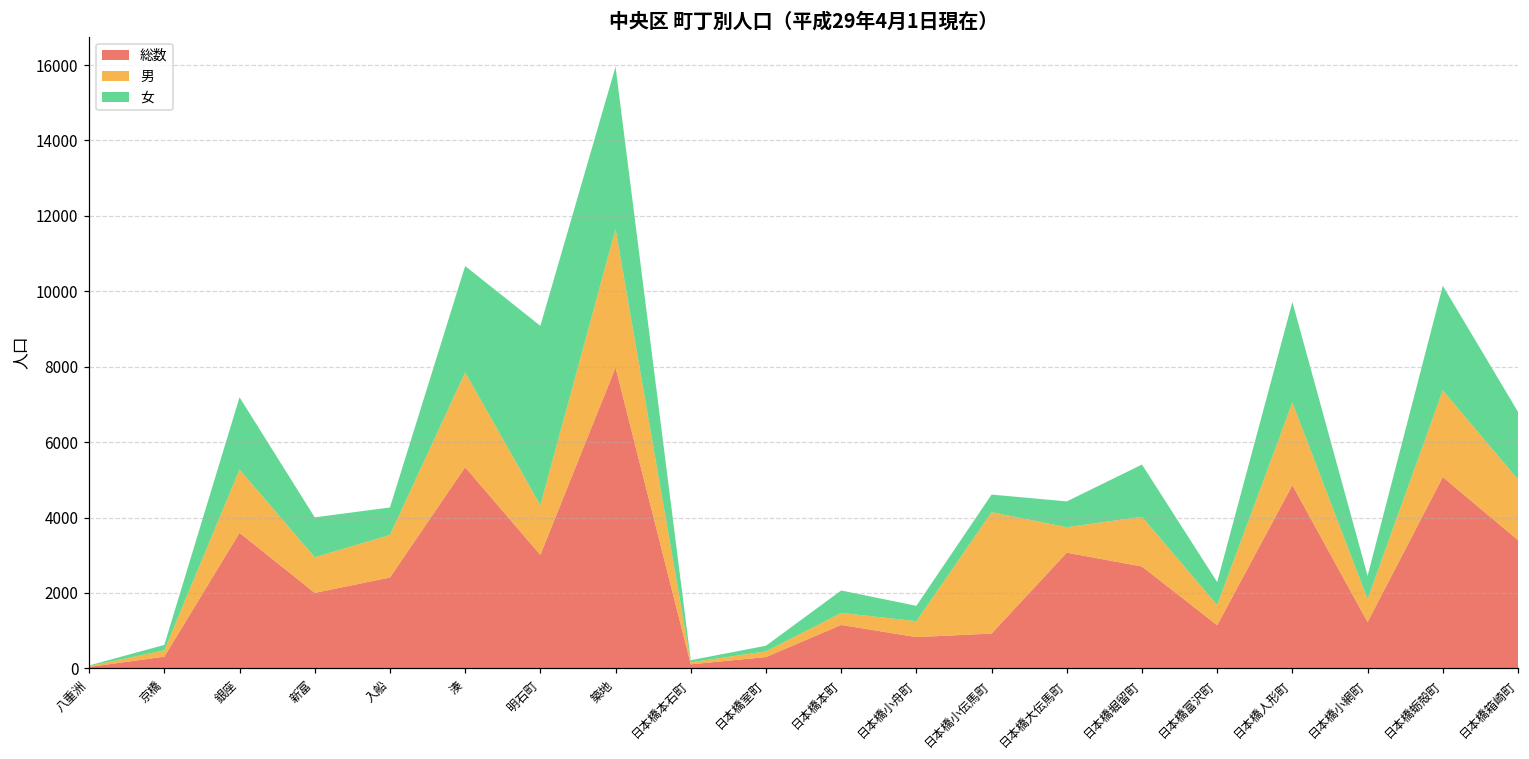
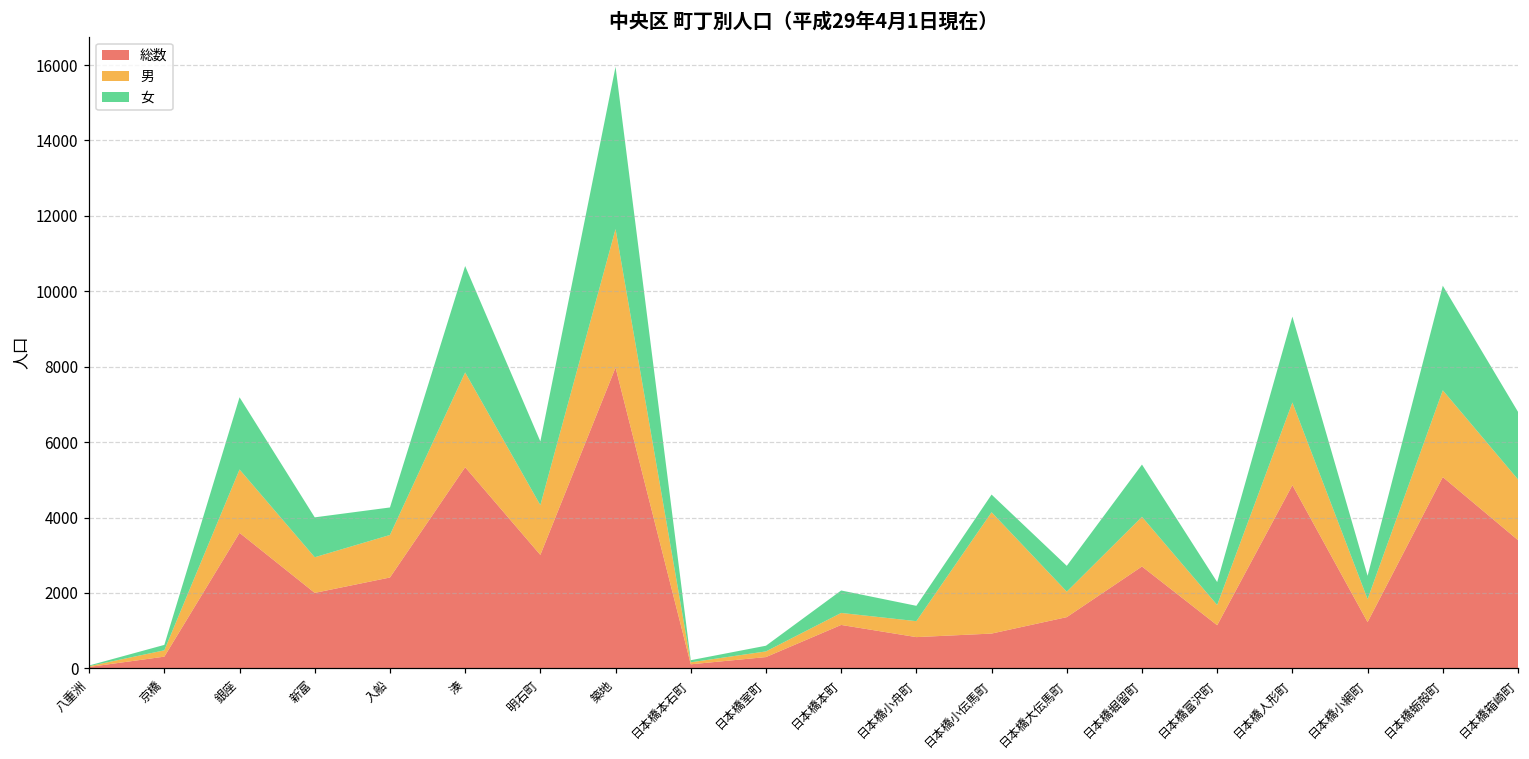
  {
    "総数": {
      "京橋": 300,
      "銀座": 3600,
      "新富": 2000,
      "入船": 2400,
      "湊": 5300,
      "明石町": 3000,
      "築地": 8000,
      "日本橋室町": 300,
      "日本橋本町": 1200,
      "日本橋小舟町": 800,
      "日本橋小伝馬町": 900,
-     "日本橋大伝馬町": 3100,
+     "日本橋大伝馬町": 1400,
      "日本橋堀留町": 2700,
      "日本橋富沢町": 1100,
      "日本橋人形町": 4900,
      "日本橋小網町": 1200,
      "日本橋蛎殻町": 5100,
      "日本橋箱崎町": 3400
    },
    "男": {
      "京橋": 200,
      "銀座": 1700,
      "新富": 900,
      "入船": 1100,
      "湊": 2500,
      "明石町": 1300,
      "築地": 3700,
      "日本橋室町": 200,
      "日本橋本町": 300,
      "日本橋小舟町": 400,
      "日本橋小伝馬町": 3200,
      "日本橋大伝馬町": 700,
      "日本橋堀留町": 1300,
      "日本橋富沢町": 500,
      "日本橋人形町": 2200,
      "日本橋小網町": 600,
      "日本橋蛎殻町": 2300,
      "日本橋箱崎町": 1600
    },
    "女": {
      "京橋": 100,
      "銀座": 1900,
      "新富": 1100,
      "入船": 700,
      "湊": 2800,
-     "明石町": 4800,
+     "明石町": 1700,
      "築地": 4300,
      "日本橋室町": 200,
      "日本橋本町": 600,
      "日本橋小舟町": 400,
      "日本橋小伝馬町": 500,
      "日本橋大伝馬町": 700,
      "日本橋堀留町": 1400,
      "日本橋富沢町": 600,
-     "日本橋人形町": 2700,
+     "日本橋人形町": 2300,
      "日本橋小網町": 600,
      "日本橋蛎殻町": 2800,
      "日本橋箱崎町": 1800
    }
  }
